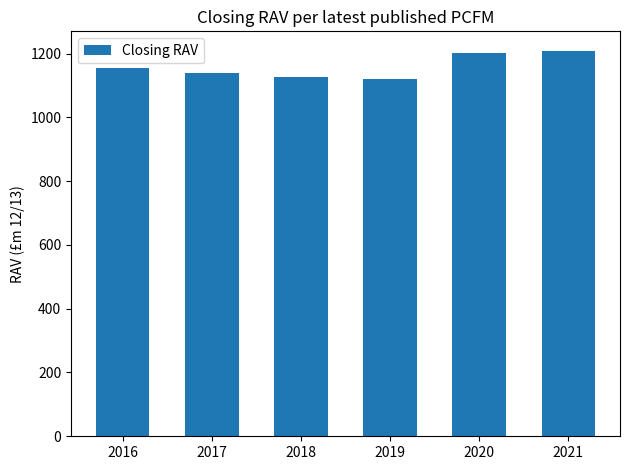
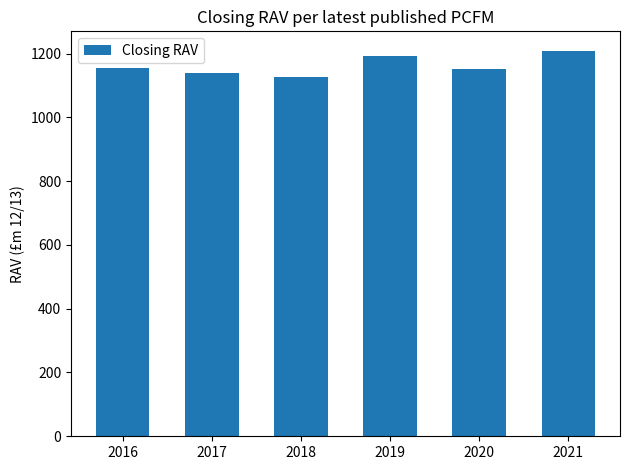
  {
    "2016": 1150,
    "2017": 1140,
    "2018": 1120,
-   "2019": 1120,
-   "2020": 1200,
+   "2019": 1190,
+   "2020": 1150,
    "2021": 1210
  }
